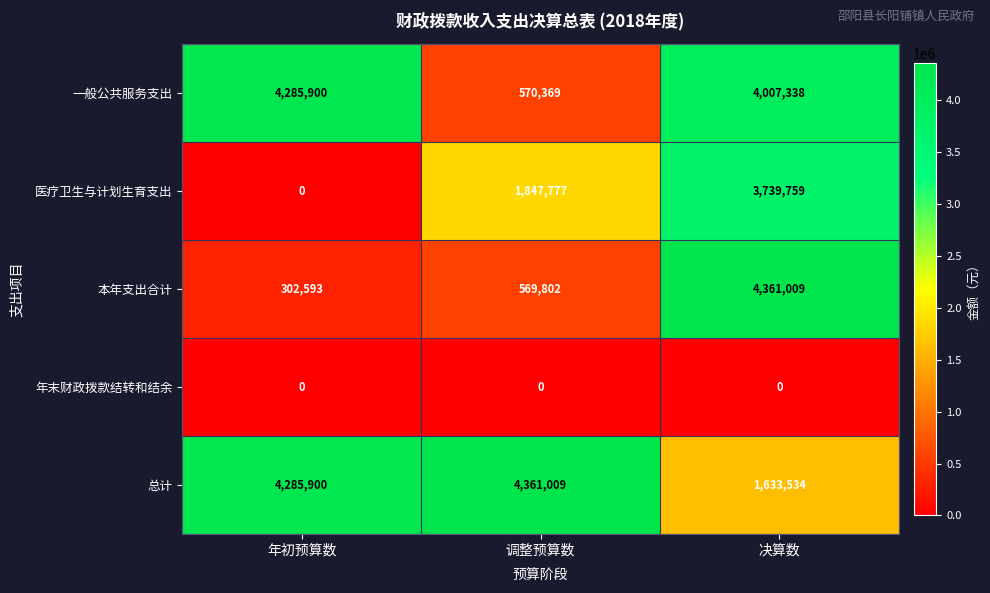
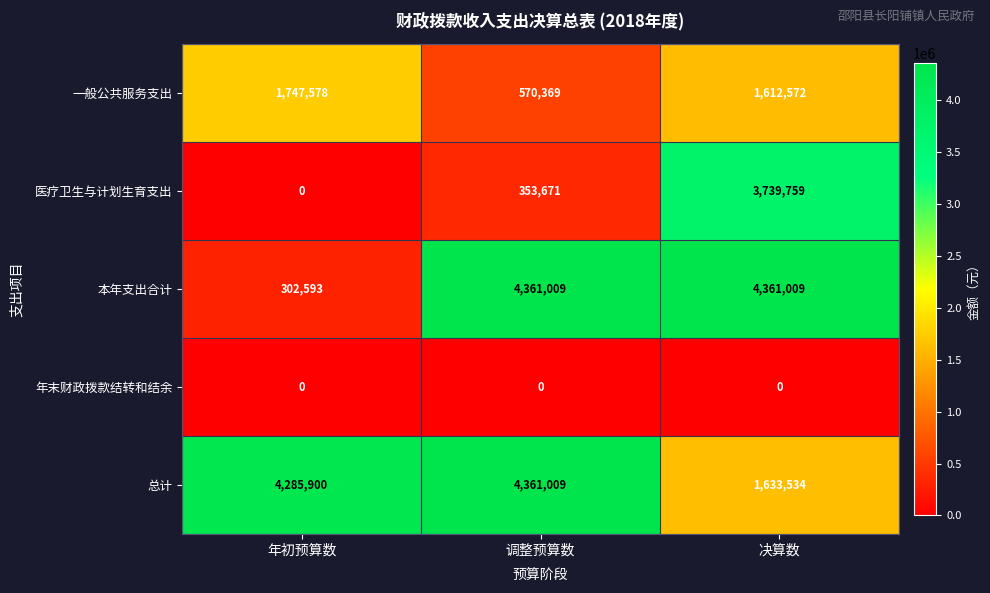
  {
    "一般公共服务支出": {
-     "年初预算数": "4,285,900",
+     "年初预算数": "1,747,578",
      "调整预算数": "570,369",
-     "决算数": "4,007,338"
+     "决算数": "1,612,572"
    },
    "医疗卫生与计划生育支出": {
      "年初预算数": "0",
-     "调整预算数": "1,847,777",
+     "调整预算数": "353,671",
      "决算数": "3,739,759"
    },
    "本年支出合计": {
      "年初预算数": "302,593",
-     "调整预算数": "569,802",
+     "调整预算数": "4,361,009",
      "决算数": "4,361,009"
    },
    "年末财政拨款结转和结余": {
      "年初预算数": "0",
      "调整预算数": "0",
      "决算数": "0"
    },
    "总计": {
      "年初预算数": "4,285,900",
      "调整预算数": "4,361,009",
      "决算数": "1,633,534"
    }
  }
